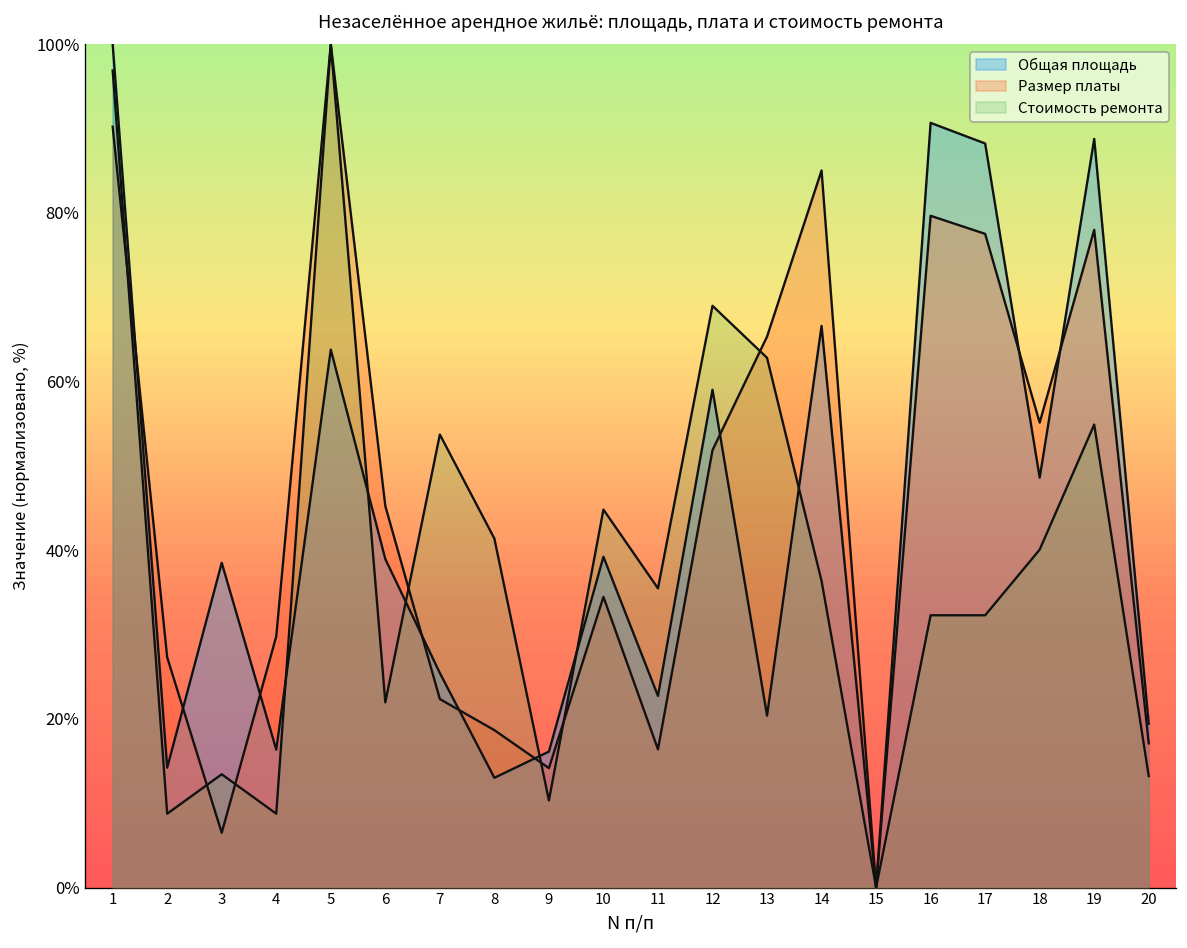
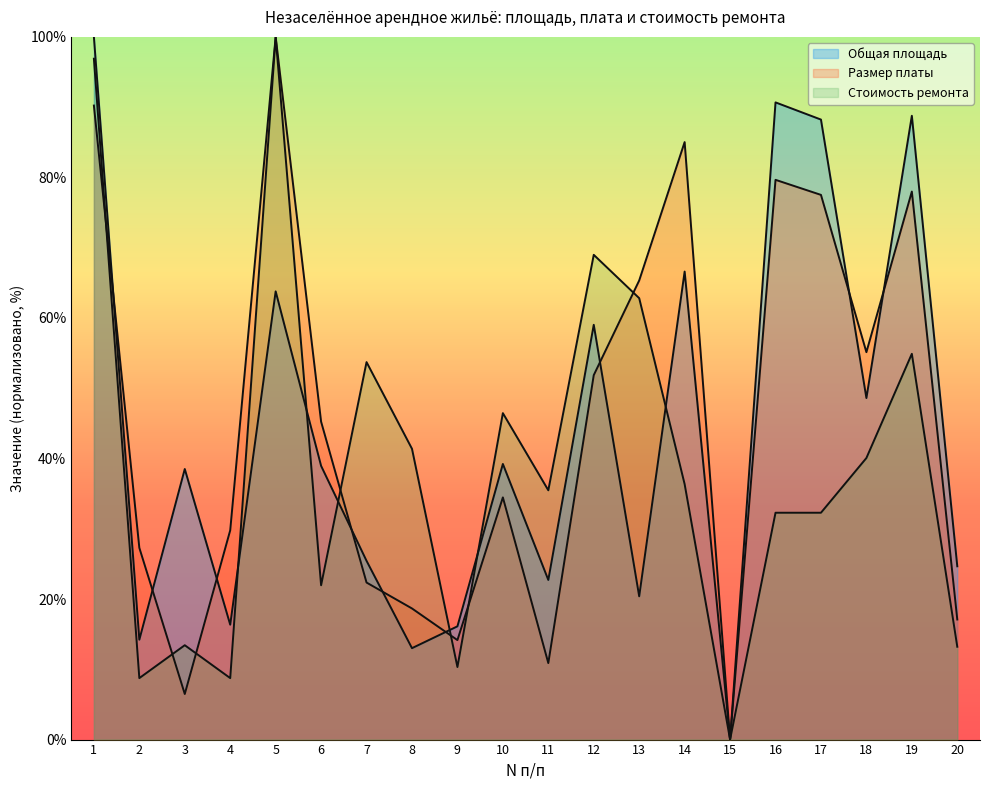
  {
    "Общая площадь": {
      "1": "100%",
      "2": "14%",
      "3": "39%",
      "4": "16%",
      "5": "64%",
      "6": "39%",
      "7": "25%",
      "8": "13%",
      "9": "16%",
      "10": "39%",
      "11": "23%",
      "12": "59%",
      "13": "20%",
      "14": "67%",
      "16": "91%",
      "17": "88%",
      "18": "49%",
      "19": "89%",
-     "20": "19%"
+     "20": "25%"
    },
    "Размер платы": {
      "1": "90%",
      "2": "27%",
      "3": "6%",
      "4": "30%",
      "6": "45%",
      "7": "22%",
      "8": "19%",
      "9": "14%",
      "10": "34%",
-     "11": "16%",
+     "11": "11%",
      "12": "52%",
      "13": "65%",
      "14": "85%",
      "16": "80%",
      "17": "78%",
      "18": "55%",
      "19": "78%",
      "20": "17%"
    },
    "Стоимость ремонта": {
      "1": "97%",
      "2": "9%",
      "3": "13%",
      "4": "9%",
      "6": "22%",
      "7": "54%",
      "8": "41%",
      "9": "10%",
-     "10": "45%",
+     "10": "46%",
      "11": "35%",
      "12": "69%",
      "13": "63%",
      "14": "36%",
      "16": "32%",
      "17": "32%",
      "18": "40%",
      "19": "55%",
      "20": "13%"
    }
  }
